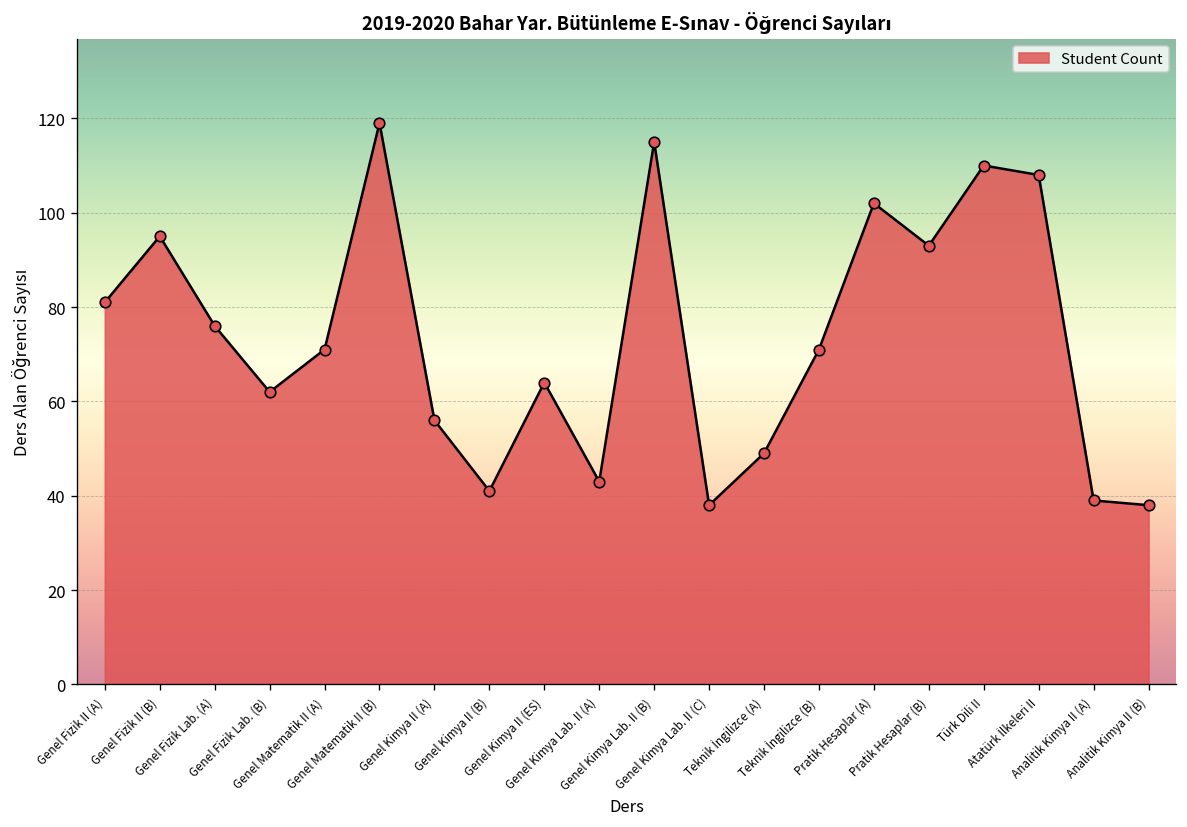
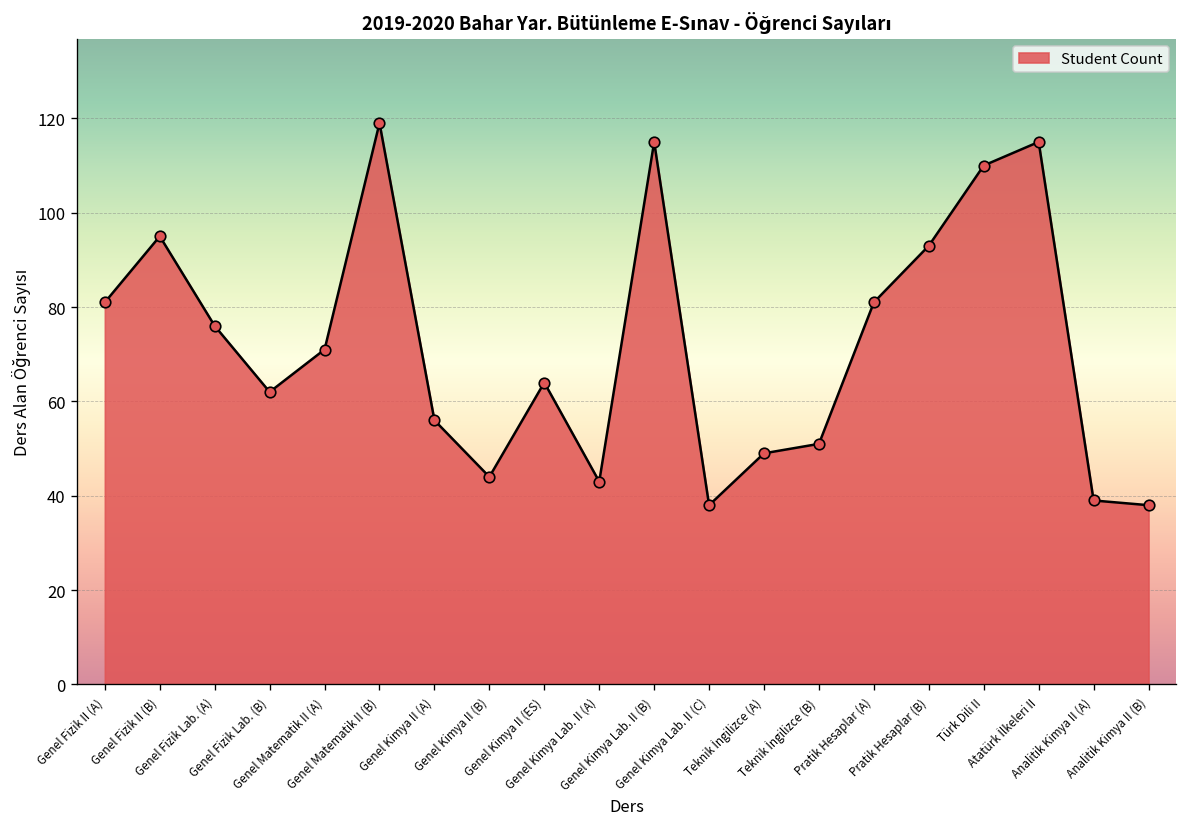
  {
    "Genel Fizik II (A)": 81,
    "Genel Fizik II (B)": 95,
    "Genel Fizik Lab. (A)": 76,
    "Genel Fizik Lab. (B)": 62,
    "Genel Matematik II (A)": 71,
    "Genel Matematik II (B)": 119,
    "Genel Kimya II (A)": 56,
-   "Genel Kimya II (B)": 41,
+   "Genel Kimya II (B)": 44,
    "Genel Kimya II (ES)": 64,
    "Genel Kimya Lab. II (A)": 43,
    "Genel Kimya Lab. II (B)": 115,
    "Genel Kimya Lab. II (C)": 38,
    "Teknik İngilizce (A)": 49,
-   "Teknik İngilizce (B)": 71,
-   "Pratik Hesaplar (A)": 102,
+   "Teknik İngilizce (B)": 51,
+   "Pratik Hesaplar (A)": 81,
    "Pratik Hesaplar (B)": 93,
    "Türk Dili II": 110,
-   "Atatürk İlkeleri II": 108,
+   "Atatürk İlkeleri II": 115,
    "Analitik Kimya II (A)": 39,
    "Analitik Kimya II (B)": 38
  }
